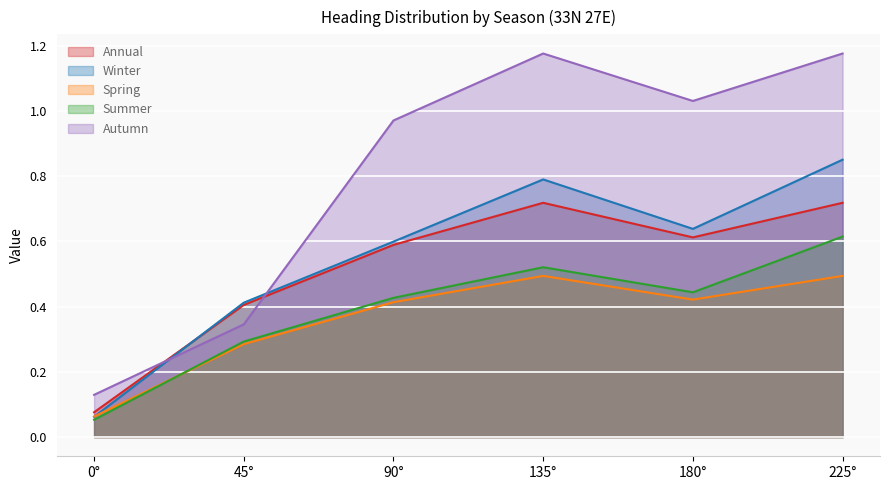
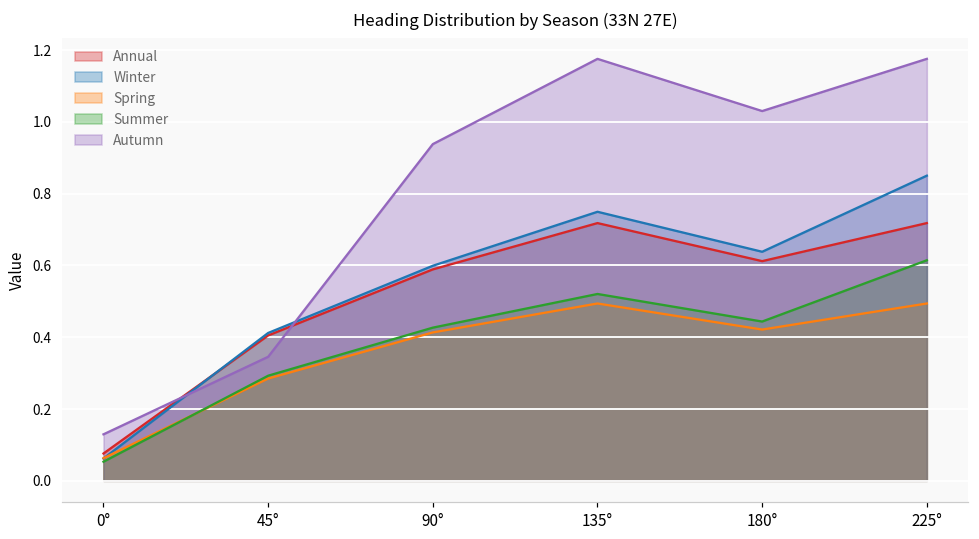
  {
    "Winter": {
      "90°": 0.60,
-     "135°": 0.79,
+     "135°": 0.75,
      "180°": 0.64,
      "225°": 0.85
    },
    "Summer": {
      "0°": 0.05,
      "90°": 0.43,
      "135°": 0.52,
      "180°": 0.44,
      "225°": 0.61
    },
    "Autumn": {
      "0°": 0.13,
      "45°": 0.35,
-     "90°": 0.97,
+     "90°": 0.94,
      "135°": 1.18,
      "180°": 1.03,
      "225°": 1.18
    }
  }
